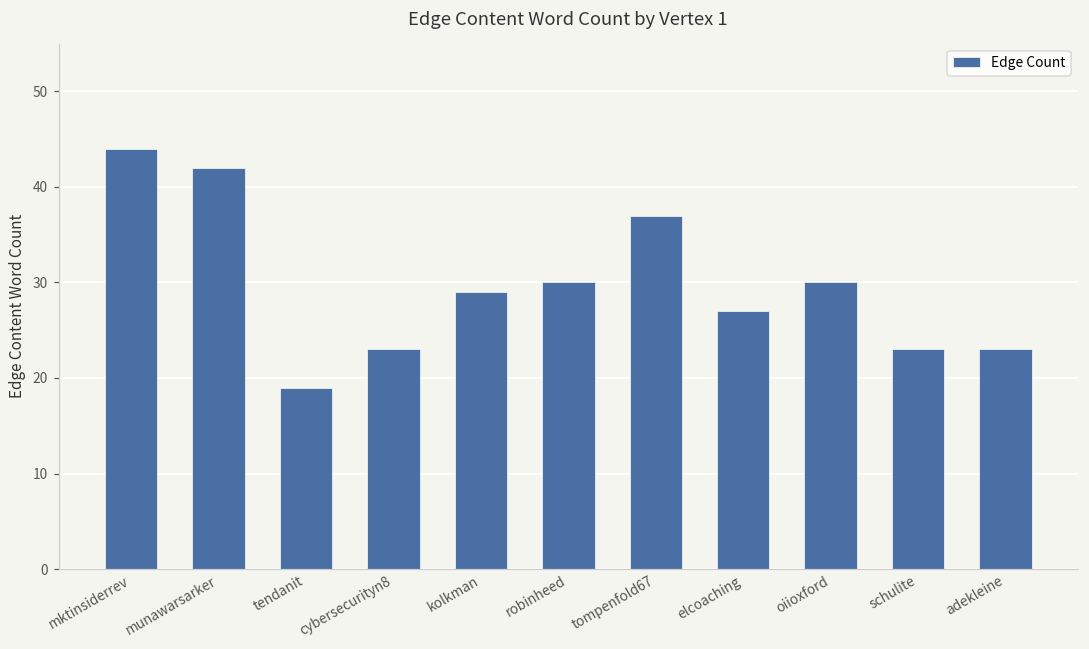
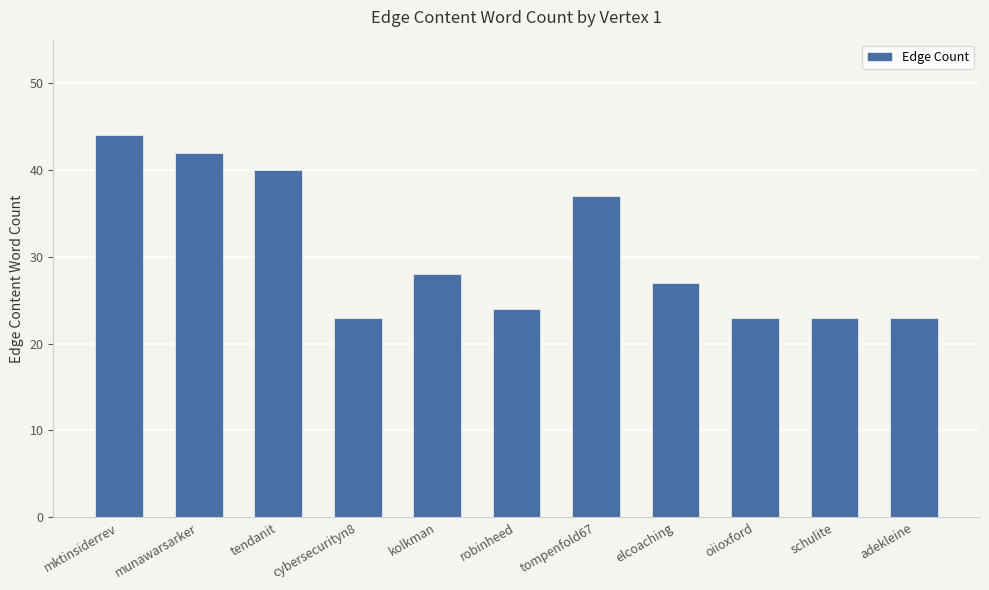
  {
    "mktinsiderrev": 44,
    "munawarsarker": 42,
-   "tendanit": 19,
+   "tendanit": 40,
    "cybersecurityn8": 23,
-   "kolkman": 29,
-   "robinheed": 30,
+   "kolkman": 28,
+   "robinheed": 24,
    "tompenfold67": 37,
    "elcoaching": 27,
-   "oiioxford": 30,
+   "oiioxford": 23,
    "schulite": 23,
    "adekleine": 23
  }
